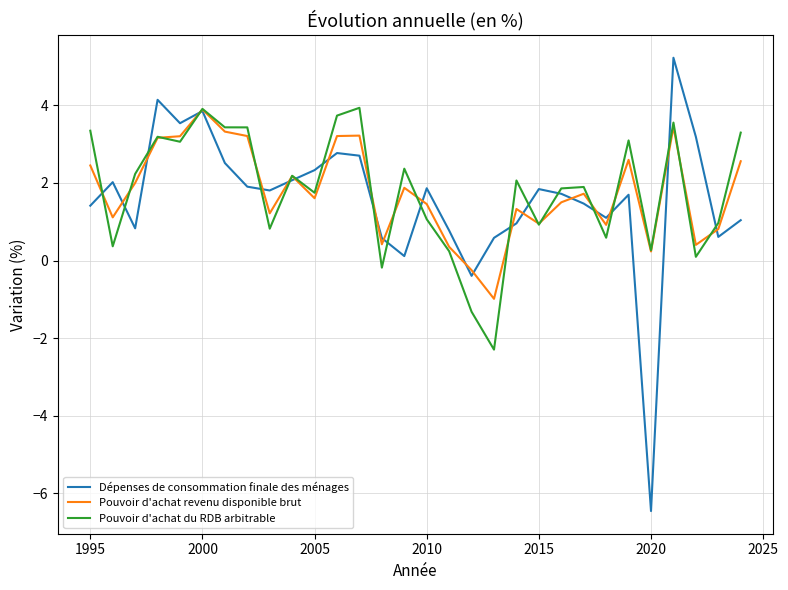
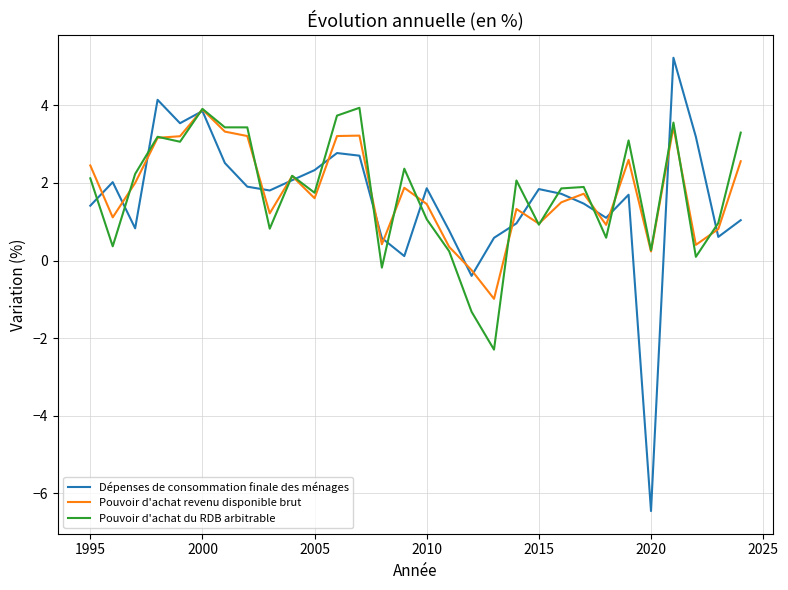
  {
    "Dépenses de consommation finale des ménages": {
      "1995": 1.4,
      "2005": 2.3,
      "2010": 1.9,
      "2015": 1.8,
      "2020": -6.5
    },
    "Pouvoir d'achat revenu disponible brut": {
      "1995": 2.4,
      "2005": 1.6,
      "2010": 1.5
    },
    "Pouvoir d'achat du RDB arbitrable": {
-     "1995": 3.3,
+     "1995": 2.1,
      "2005": 1.7,
      "2010": 1.1
    }
  }
